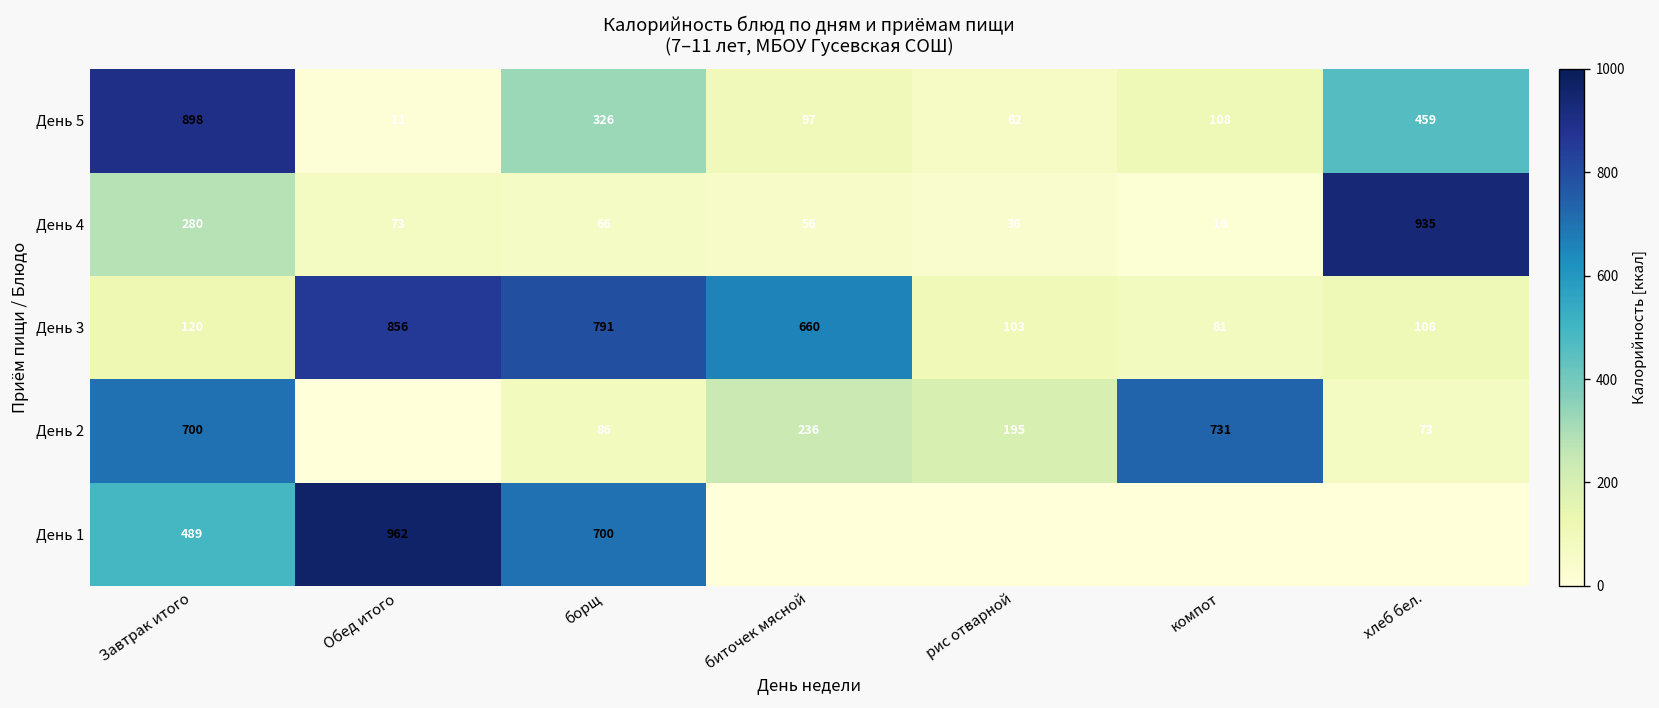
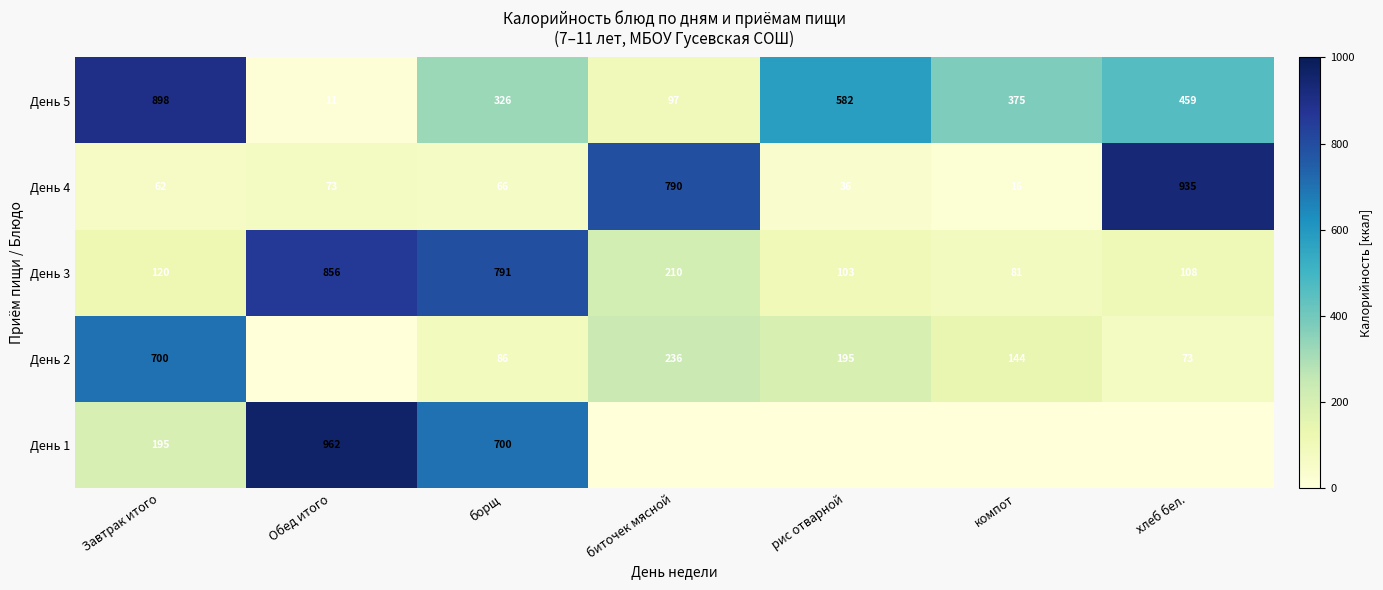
  {
    "День 5": {
      "Завтрак итого": 898,
      "борщ": 326,
      "биточек мясной": 97,
-     "рис отварной": 62,
-     "компот": 108,
+     "рис отварной": 582,
+     "компот": 375,
      "хлеб бел.": 459
    },
    "День 4": {
-     "Завтрак итого": 280,
+     "Завтрак итого": 62,
      "Обед итого": 73,
      "борщ": 66,
-     "биточек мясной": 56,
+     "биточек мясной": 790,
      "рис отварной": 36,
      "хлеб бел.": 935
    },
    "День 3": {
      "Завтрак итого": 120,
      "Обед итого": 856,
      "борщ": 791,
-     "биточек мясной": 660,
+     "биточек мясной": 210,
      "рис отварной": 103,
      "компот": 81,
      "хлеб бел.": 108
    },
    "День 2": {
      "Завтрак итого": 700,
      "борщ": 86,
      "биточек мясной": 236,
      "рис отварной": 195,
-     "компот": 731,
+     "компот": 144,
      "хлеб бел.": 73
    },
    "День 1": {
-     "Завтрак итого": 489,
+     "Завтрак итого": 195,
      "Обед итого": 962,
      "борщ": 700
    }
  }
